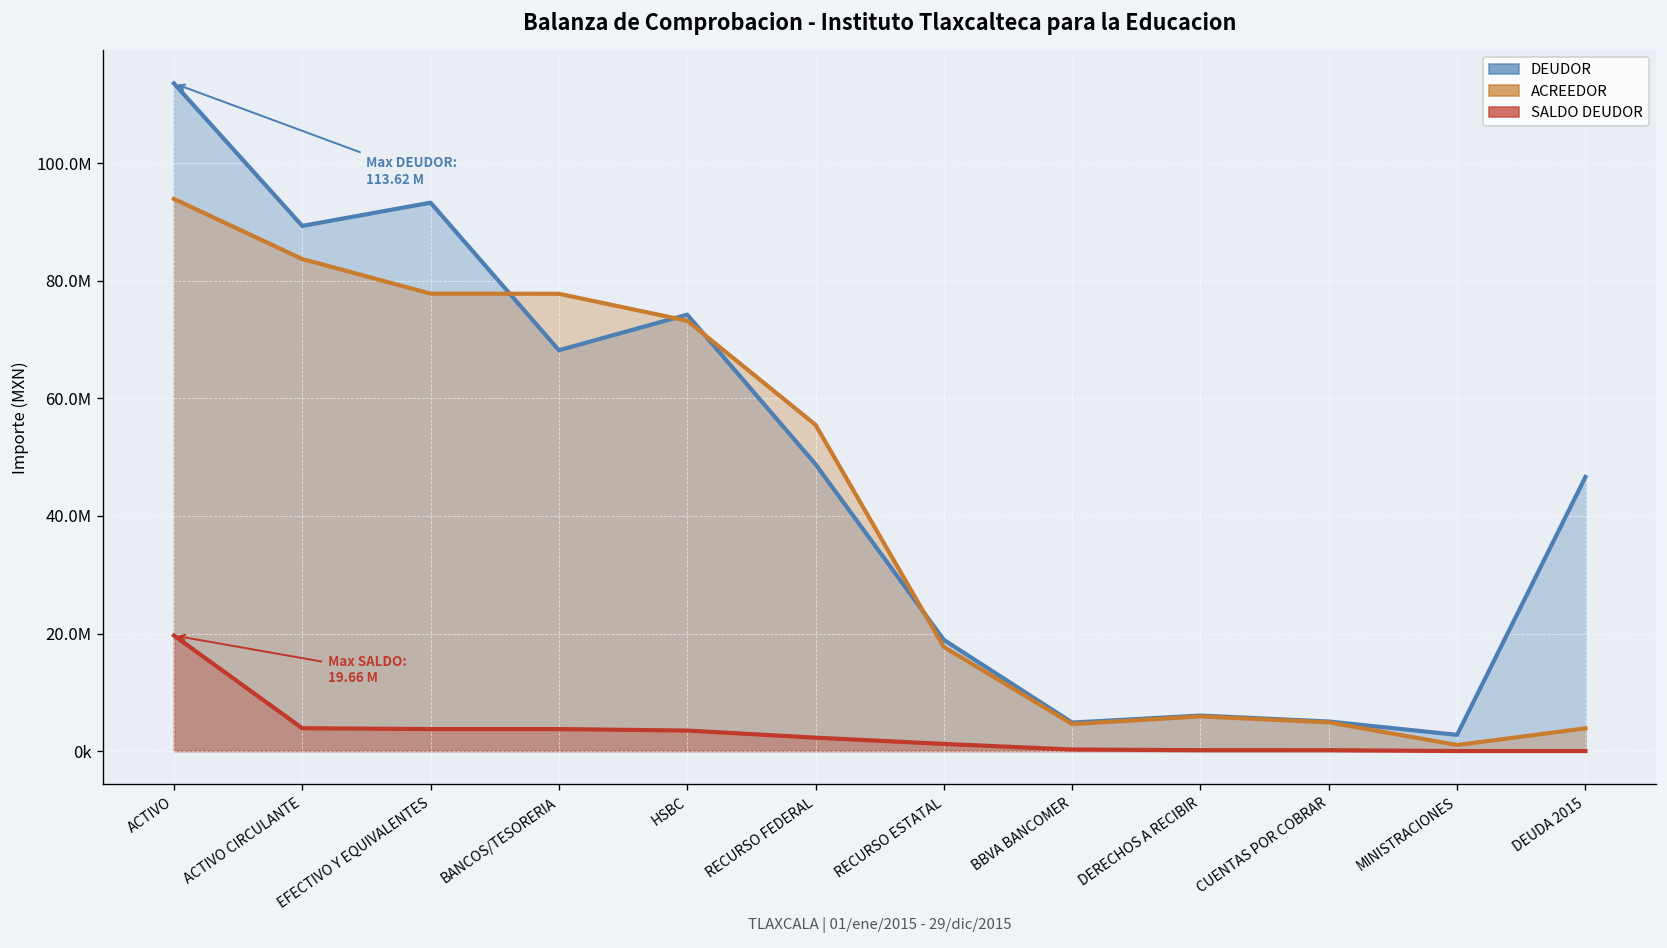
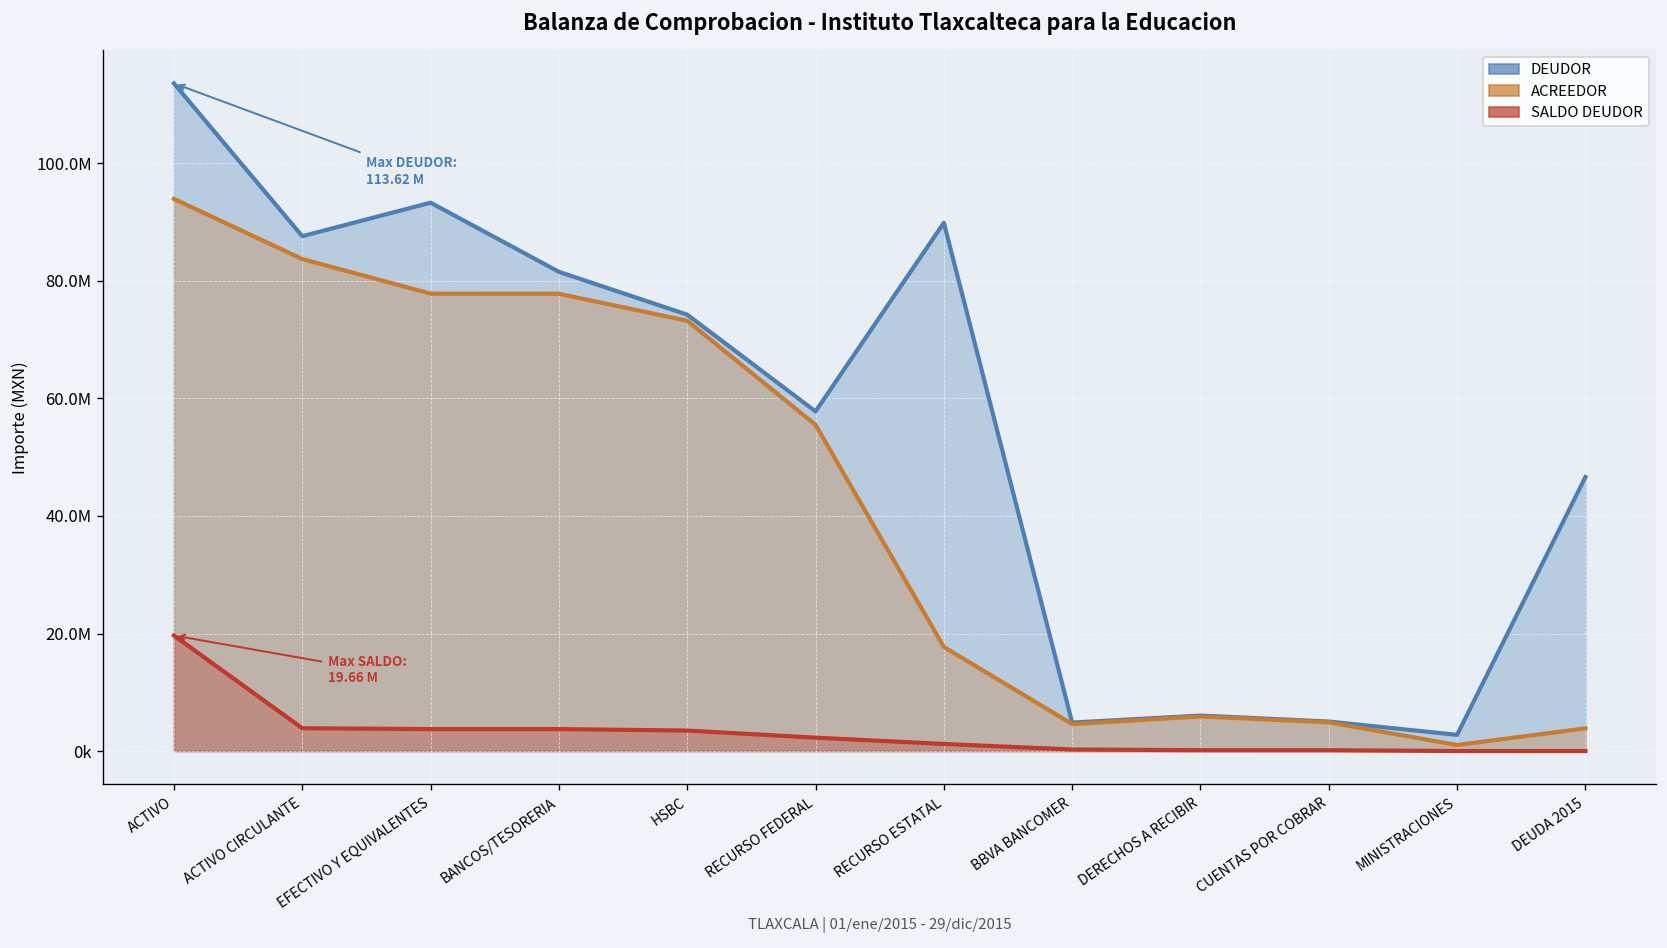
  {
    "DEUDOR": {
-     "ACTIVO CIRCULANTE": 89000000,
+     "ACTIVO CIRCULANTE": 88000000,
      "EFECTIVO Y EQUIVALENTES": 93000000,
-     "BANCOS/TESORERIA": 68000000,
+     "BANCOS/TESORERIA": 82000000,
      "HSBC": 74000000,
-     "RECURSO FEDERAL": 49000000,
-     "RECURSO ESTATAL": 19000000,
+     "RECURSO FEDERAL": 58000000,
+     "RECURSO ESTATAL": 90000000,
      "MINISTRACIONES": 3000000,
      "DEUDA 2015": 47000000
    }
  }
